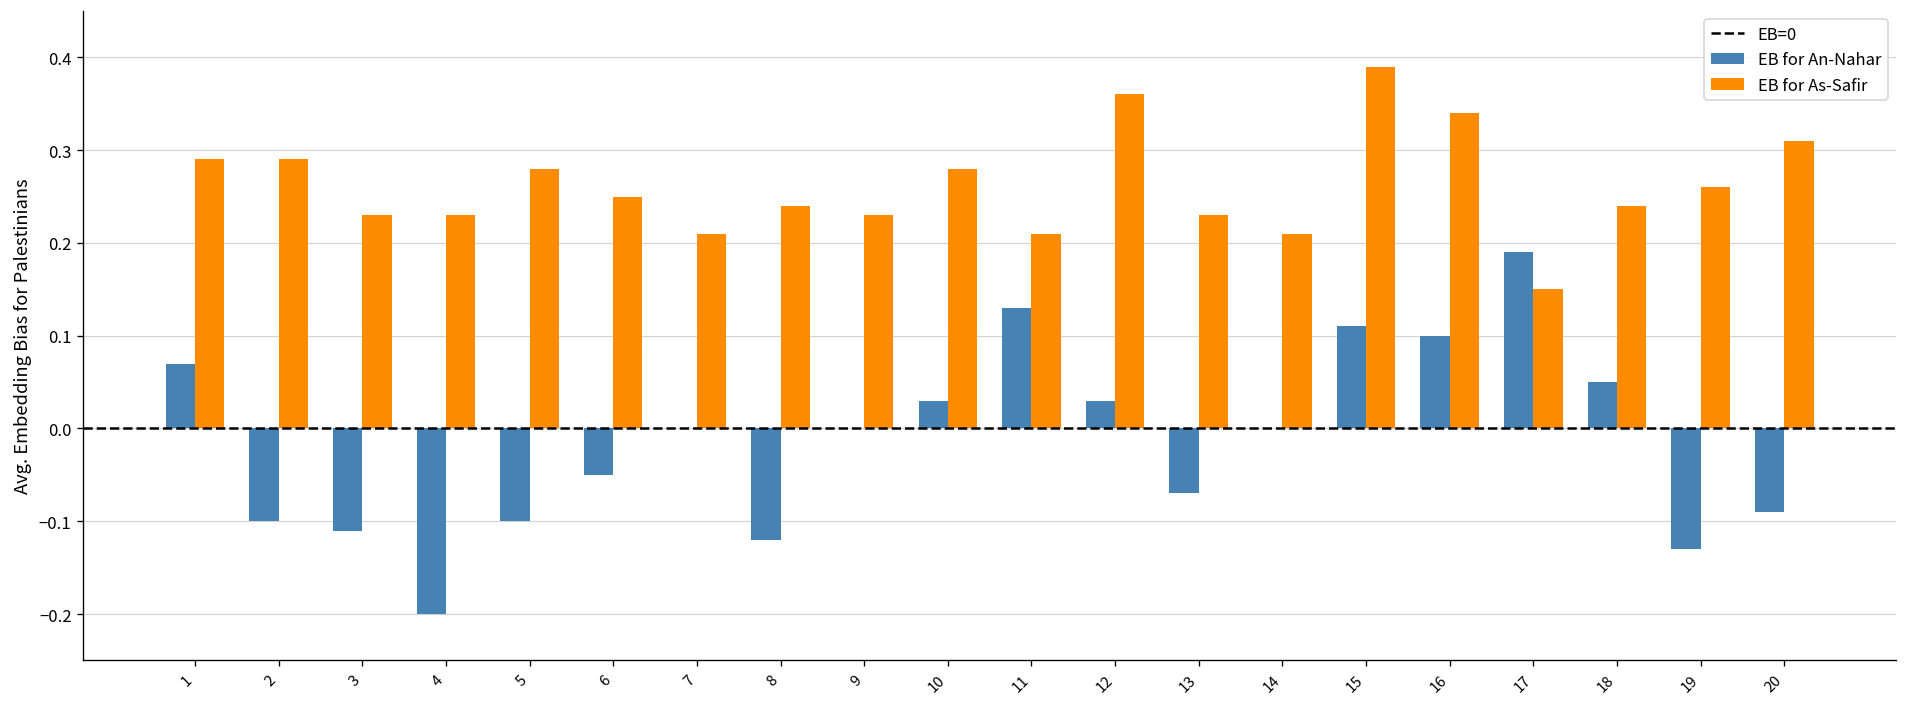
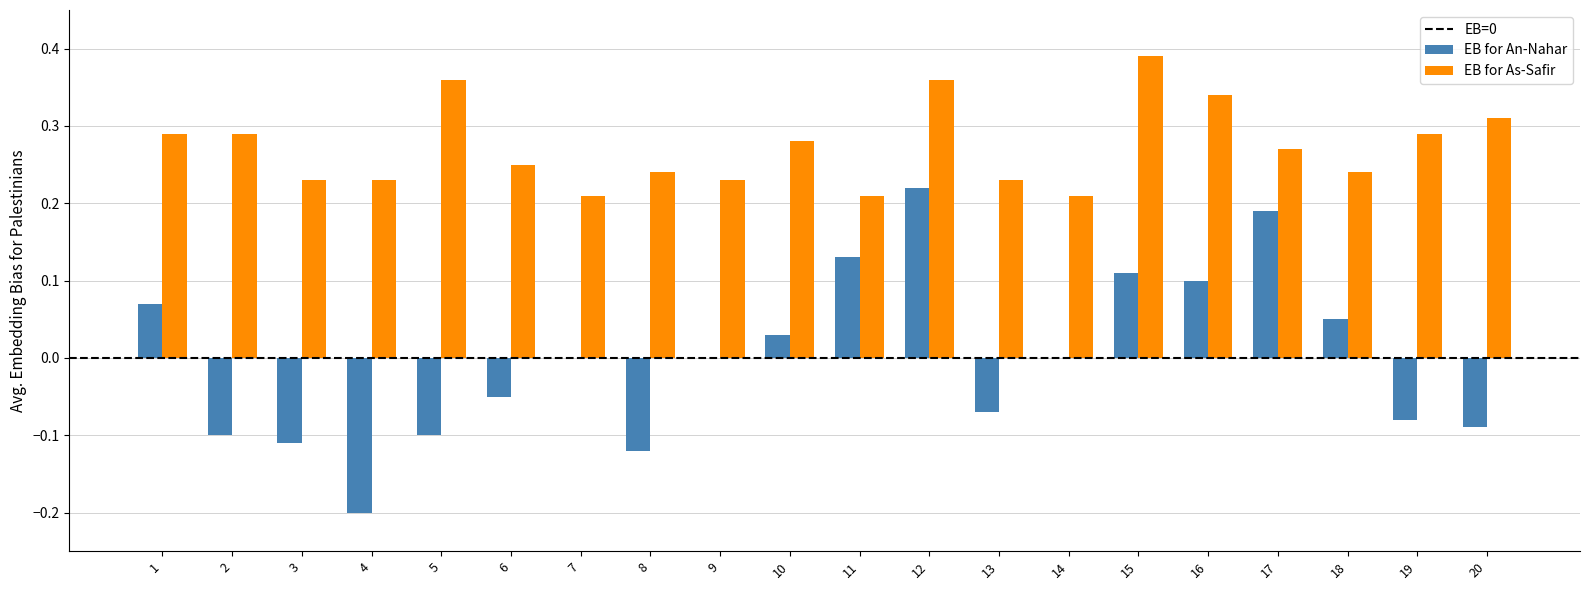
  {
    "EB for An-Nahar": {
      "1": 0.07,
      "2": -0.10,
      "3": -0.11,
      "4": -0.20,
      "5": -0.10,
      "6": -0.05,
      "7": 0.00,
      "8": -0.12,
      "9": 0.00,
      "10": 0.03,
      "11": 0.13,
-     "12": 0.03,
+     "12": 0.22,
      "13": -0.07,
      "14": 0.00,
      "15": 0.11,
      "16": 0.10,
      "17": 0.19,
      "18": 0.05,
-     "19": -0.13,
+     "19": -0.08,
      "20": -0.09
    },
    "EB for As-Safir": {
      "1": 0.29,
      "2": 0.29,
      "3": 0.23,
      "4": 0.23,
-     "5": 0.28,
+     "5": 0.36,
      "6": 0.25,
      "7": 0.21,
      "8": 0.24,
      "9": 0.23,
      "10": 0.28,
      "11": 0.21,
      "12": 0.36,
      "13": 0.23,
      "14": 0.21,
      "15": 0.39,
      "16": 0.34,
-     "17": 0.15,
+     "17": 0.27,
      "18": 0.24,
-     "19": 0.26,
+     "19": 0.29,
      "20": 0.31
    }
  }
